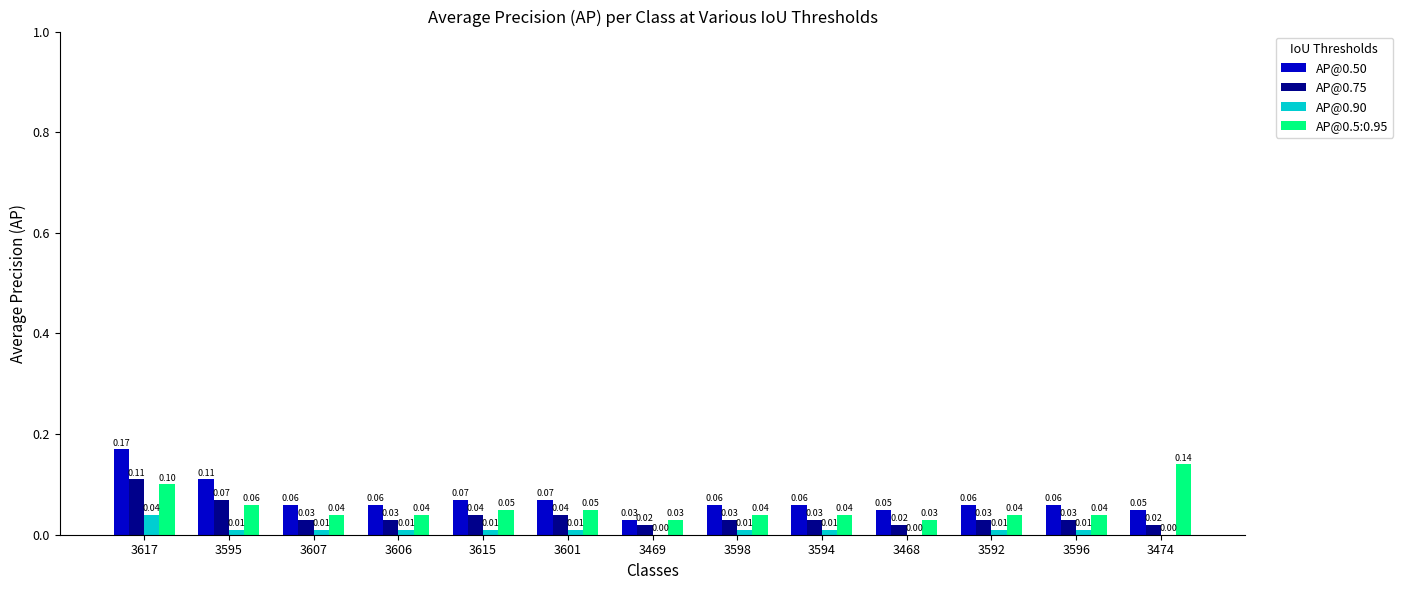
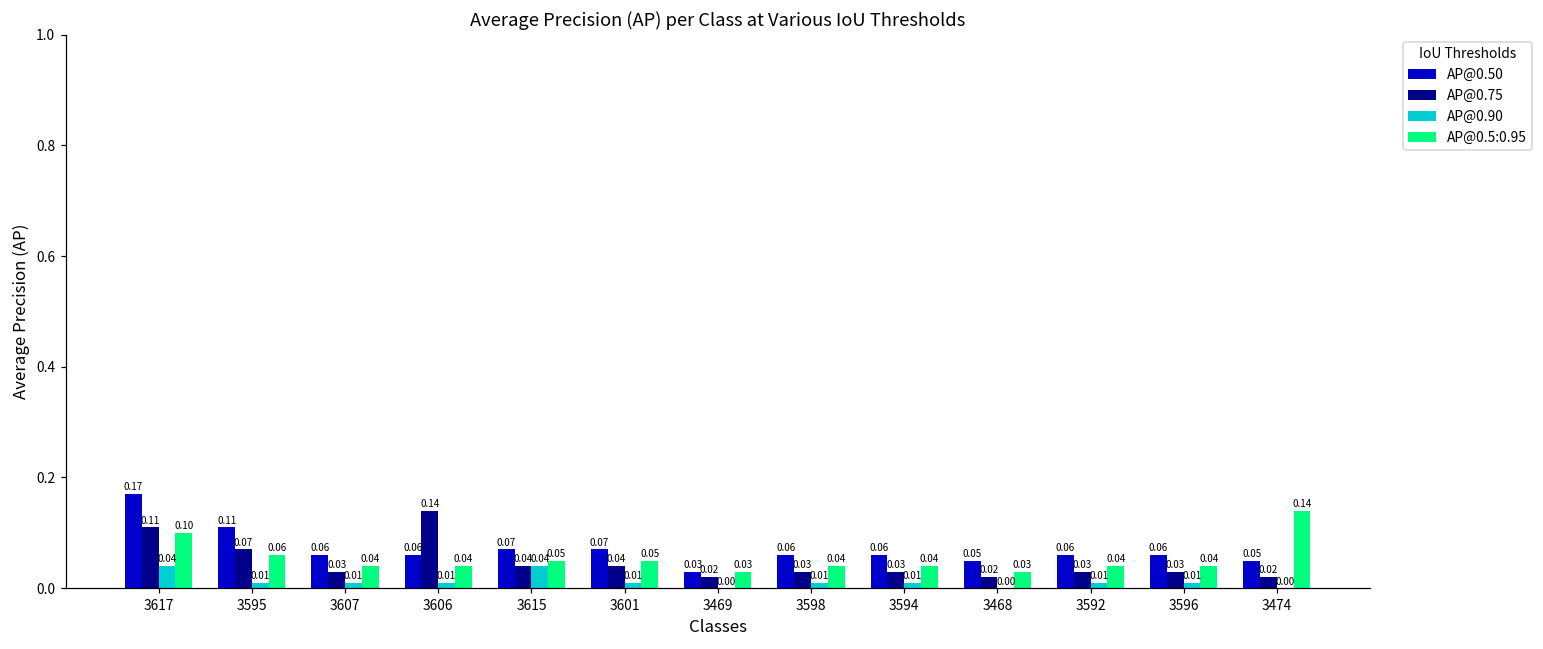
  {
    "AP@0.50": {
      "3617": 0.17,
      "3595": 0.11,
      "3607": 0.06,
      "3606": 0.06,
      "3615": 0.07,
      "3601": 0.07,
      "3469": 0.03,
      "3598": 0.06,
      "3594": 0.06,
      "3468": 0.05,
      "3592": 0.06,
      "3596": 0.06,
      "3474": 0.05
    },
    "AP@0.75": {
      "3617": 0.11,
      "3595": 0.07,
      "3607": 0.03,
-     "3606": 0.03,
+     "3606": 0.14,
      "3615": 0.04,
      "3601": 0.04,
      "3469": 0.02,
      "3598": 0.03,
      "3594": 0.03,
      "3468": 0.02,
      "3592": 0.03,
      "3596": 0.03,
      "3474": 0.02
    },
    "AP@0.90": {
      "3617": 0.04,
      "3595": 0.01,
      "3607": 0.01,
      "3606": 0.01,
-     "3615": 0.01,
+     "3615": 0.04,
      "3601": 0.01,
      "3469": 0.00,
      "3598": 0.01,
      "3594": 0.01,
      "3468": 0.00,
      "3592": 0.01,
      "3596": 0.01,
      "3474": 0.00
    },
    "AP@0.5:0.95": {
      "3617": 0.10,
      "3595": 0.06,
      "3607": 0.04,
      "3606": 0.04,
      "3615": 0.05,
      "3601": 0.05,
      "3469": 0.03,
      "3598": 0.04,
      "3594": 0.04,
      "3468": 0.03,
      "3592": 0.04,
      "3596": 0.04,
      "3474": 0.14
    }
  }
